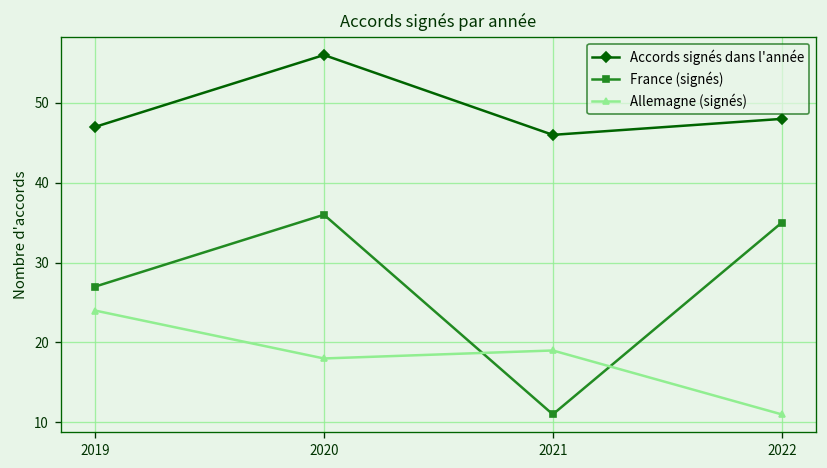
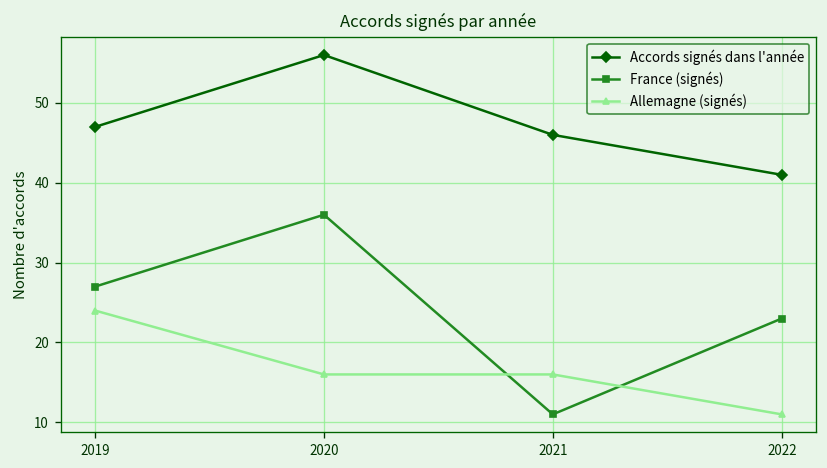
  {
    "Accords signés dans l'année": {
      "2019": 47,
      "2020": 56,
      "2021": 46,
-     "2022": 48
+     "2022": 41
    },
    "France (signés)": {
      "2019": 27,
      "2020": 36,
      "2021": 11,
-     "2022": 35
+     "2022": 23
    },
    "Allemagne (signés)": {
      "2019": 24,
-     "2020": 18,
-     "2021": 19,
+     "2020": 16,
+     "2021": 16,
      "2022": 11
    }
  }
